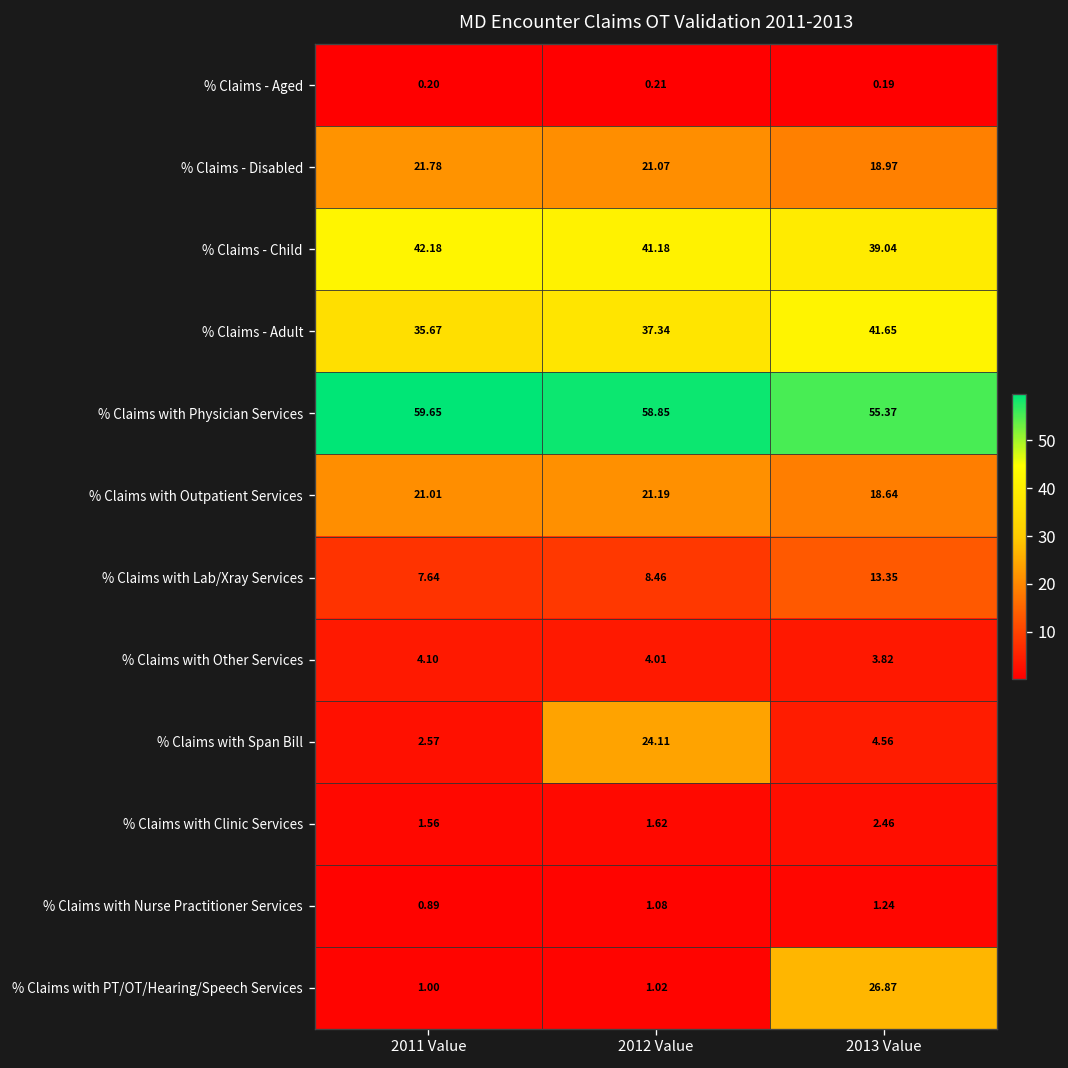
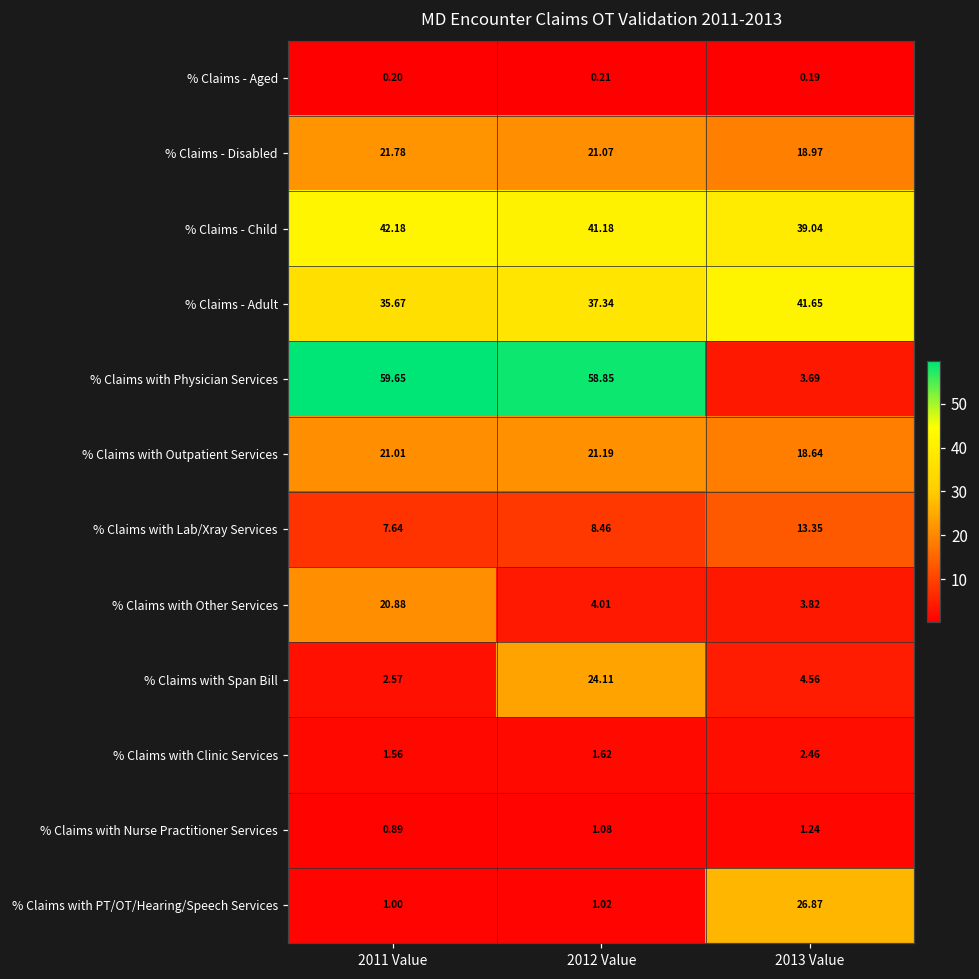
  {
    "% Claims - Aged": {
      "2011 Value": 0.20,
      "2012 Value": 0.21,
      "2013 Value": 0.19
    },
    "% Claims - Disabled": {
      "2011 Value": 21.78,
      "2012 Value": 21.07,
      "2013 Value": 18.97
    },
    "% Claims - Child": {
      "2011 Value": 42.18,
      "2012 Value": 41.18,
      "2013 Value": 39.04
    },
    "% Claims - Adult": {
      "2011 Value": 35.67,
      "2012 Value": 37.34,
      "2013 Value": 41.65
    },
    "% Claims with Physician Services": {
      "2011 Value": 59.65,
      "2012 Value": 58.85,
-     "2013 Value": 55.37
+     "2013 Value": 3.69
    },
    "% Claims with Outpatient Services": {
      "2011 Value": 21.01,
      "2012 Value": 21.19,
      "2013 Value": 18.64
    },
    "% Claims with Lab/Xray Services": {
      "2011 Value": 7.64,
      "2012 Value": 8.46,
      "2013 Value": 13.35
    },
    "% Claims with Other Services": {
-     "2011 Value": 4.10,
+     "2011 Value": 20.88,
      "2012 Value": 4.01,
      "2013 Value": 3.82
    },
    "% Claims with Span Bill": {
      "2011 Value": 2.57,
      "2012 Value": 24.11,
      "2013 Value": 4.56
    },
    "% Claims with Clinic Services": {
      "2011 Value": 1.56,
      "2012 Value": 1.62,
      "2013 Value": 2.46
    },
    "% Claims with Nurse Practitioner Services": {
      "2011 Value": 0.89,
      "2012 Value": 1.08,
      "2013 Value": 1.24
    },
    "% Claims with PT/OT/Hearing/Speech Services": {
      "2011 Value": 1.00,
      "2012 Value": 1.02,
      "2013 Value": 26.87
    }
  }
